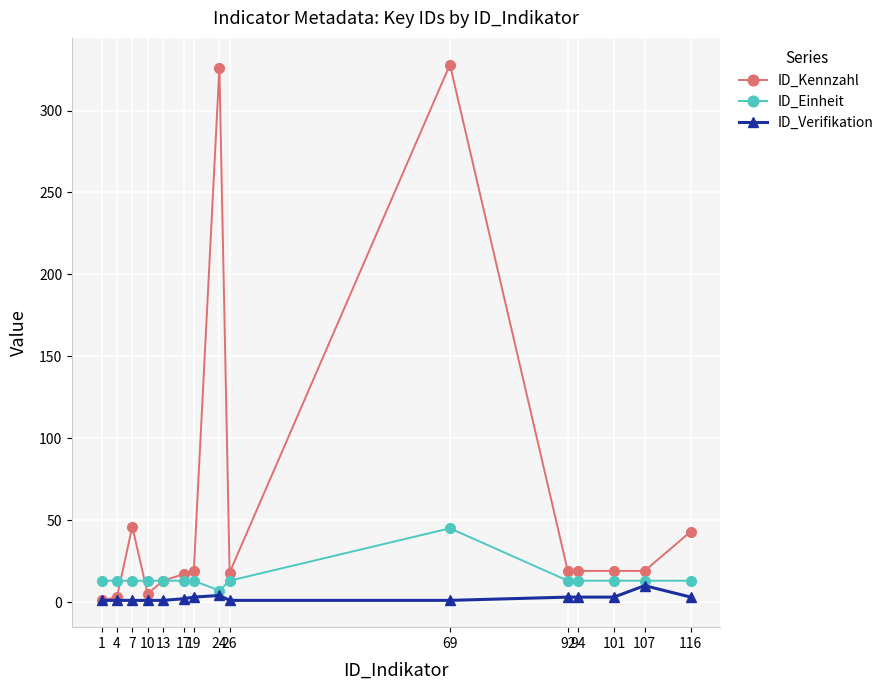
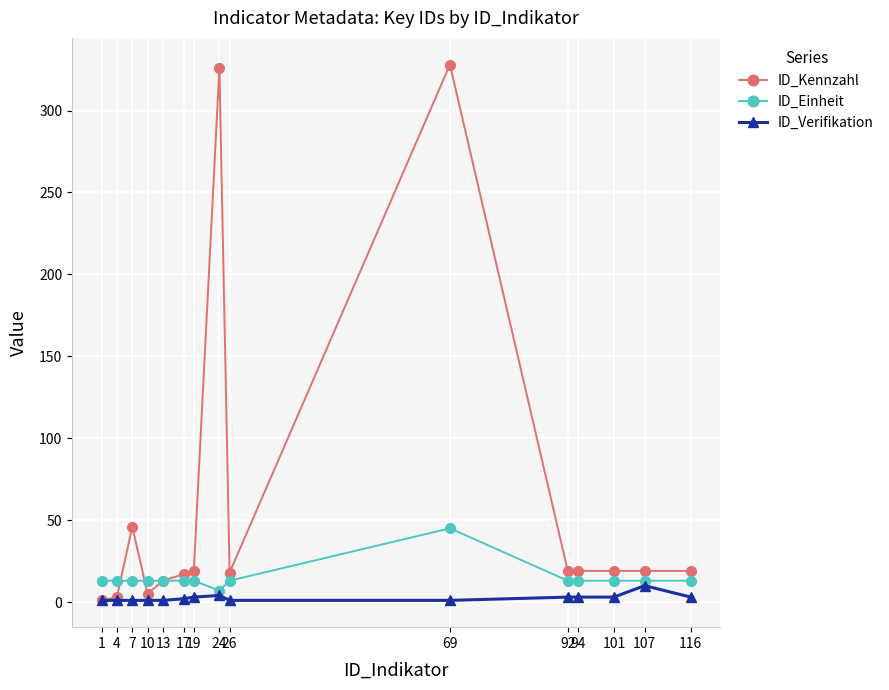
  {
    "ID_Kennzahl": {
      "4": 3,
      "7": 46,
      "10": 5,
      "69": 328,
      "101": 19,
      "107": 19,
-     "116": 43
+     "116": 19
    },
    "ID_Einheit": {
      "1": 13,
      "4": 13,
      "7": 13,
      "10": 13,
      "69": 45,
      "101": 13,
      "107": 13,
      "116": 13
    },
    "ID_Verifikation": {
      "4": 1,
      "7": 1,
      "10": 1,
      "13": 1,
      "69": 1,
      "101": 3,
      "107": 10,
      "116": 3
    }
  }
